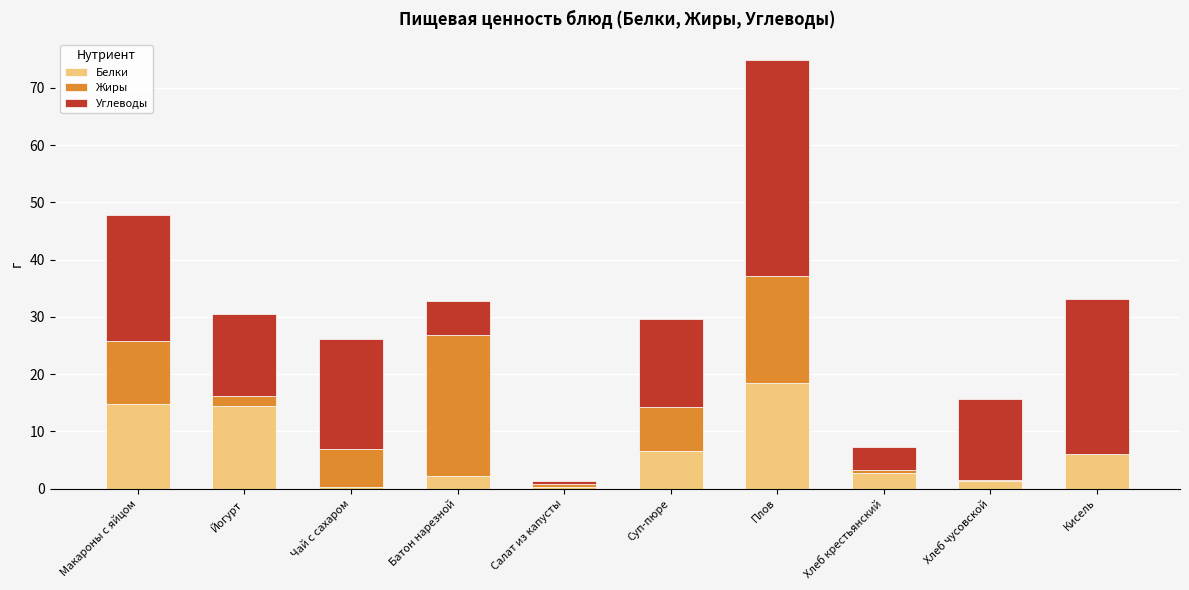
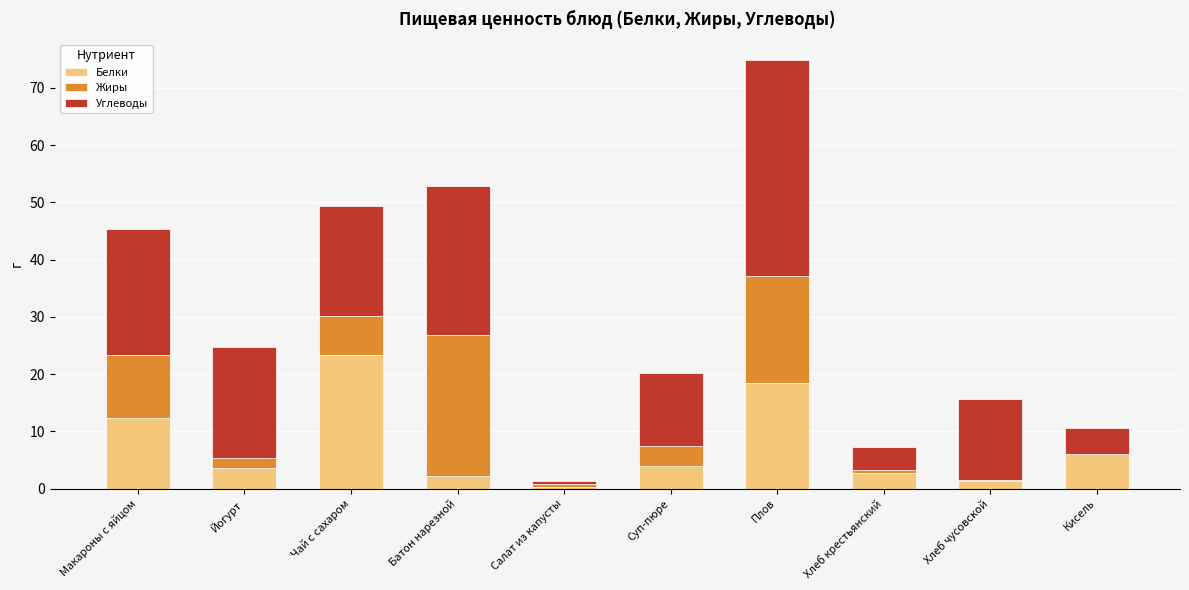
  {
    "Белки": {
-     "Макароны с яйцом": 15,
-     "Йогурт": 14,
-     "Чай с сахаром": 0,
+     "Макароны с яйцом": 12,
+     "Йогурт": 4,
+     "Чай с сахаром": 23,
      "Батон нарезной": 2,
-     "Суп-пюре": 7,
+     "Суп-пюре": 4,
      "Плов": 19,
      "Хлеб крестьянский": 3,
      "Хлеб чусовской": 1,
      "Кисель": 6
    },
    "Жиры": {
      "Макароны с яйцом": 11,
      "Йогурт": 2,
      "Чай с сахаром": 7,
      "Батон нарезной": 25,
-     "Суп-пюре": 8,
+     "Суп-пюре": 4,
      "Плов": 19,
      "Кисель": 0
    },
    "Углеводы": {
      "Макароны с яйцом": 22,
-     "Йогурт": 14,
+     "Йогурт": 19,
      "Чай с сахаром": 19,
-     "Батон нарезной": 6,
+     "Батон нарезной": 26,
      "Салат из капусты": 1,
-     "Суп-пюре": 15,
+     "Суп-пюре": 13,
      "Плов": 38,
      "Хлеб крестьянский": 4,
      "Хлеб чусовской": 14,
-     "Кисель": 27
+     "Кисель": 5
    }
  }
